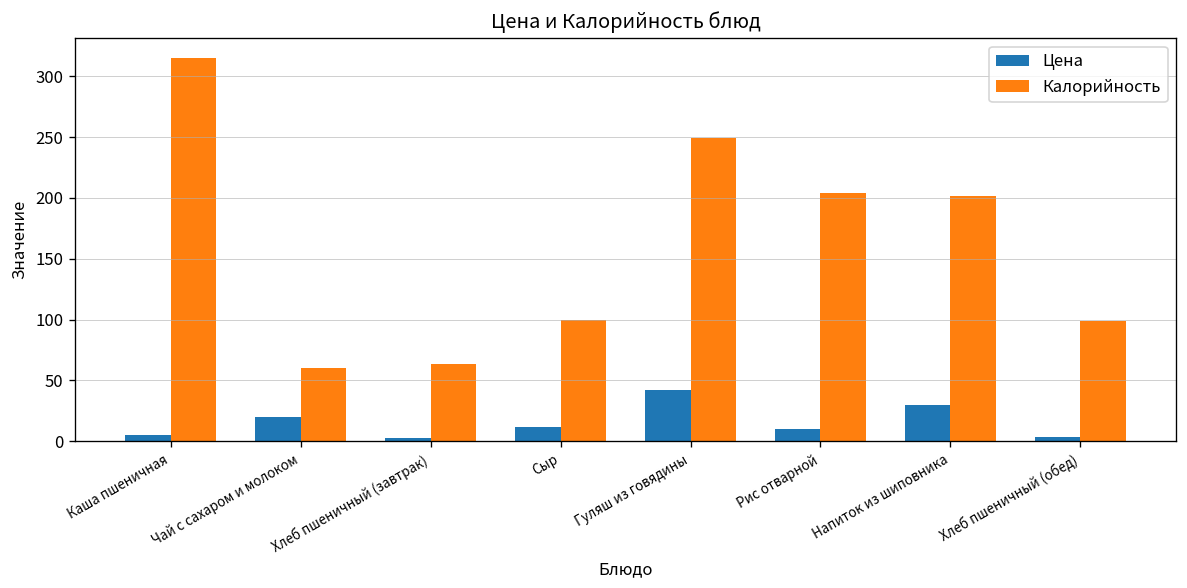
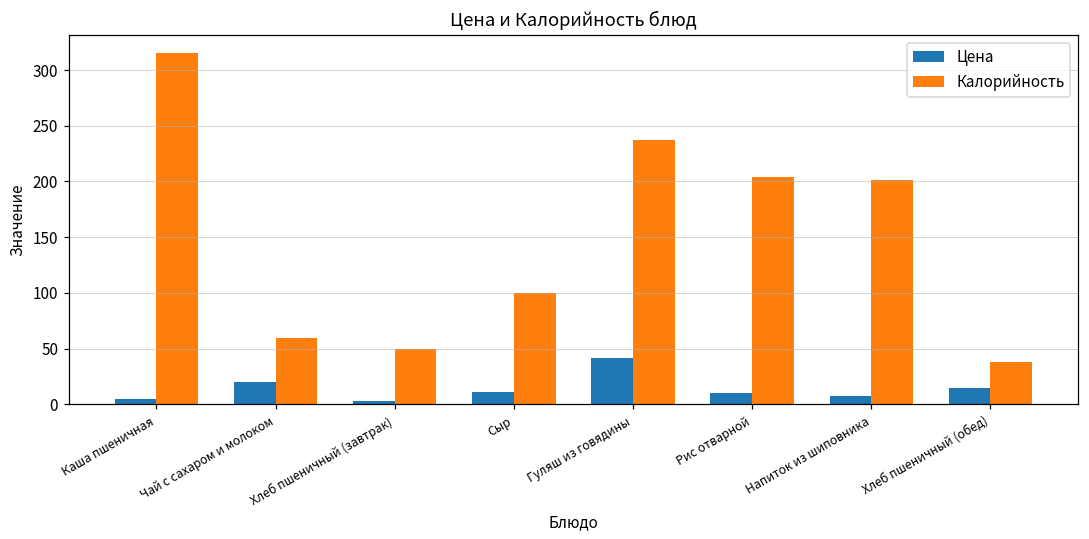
  {
    "Цена": {
      "Каша пшеничная": 5,
      "Чай с сахаром и молоком": 20,
      "Хлеб пшеничный (завтрак)": 3,
      "Сыр": 11,
      "Гуляш из говядины": 42,
      "Рис отварной": 10,
-     "Напиток из шиповника": 30,
-     "Хлеб пшеничный (обед)": 3
+     "Напиток из шиповника": 8,
+     "Хлеб пшеничный (обед)": 15
    },
    "Калорийность": {
      "Каша пшеничная": 315,
      "Чай с сахаром и молоком": 60,
-     "Хлеб пшеничный (завтрак)": 64,
+     "Хлеб пшеничный (завтрак)": 50,
      "Сыр": 100,
-     "Гуляш из говядины": 249,
+     "Гуляш из говядины": 237,
      "Рис отварной": 204,
      "Напиток из шиповника": 202,
-     "Хлеб пшеничный (обед)": 99
+     "Хлеб пшеничный (обед)": 38
    }
  }
